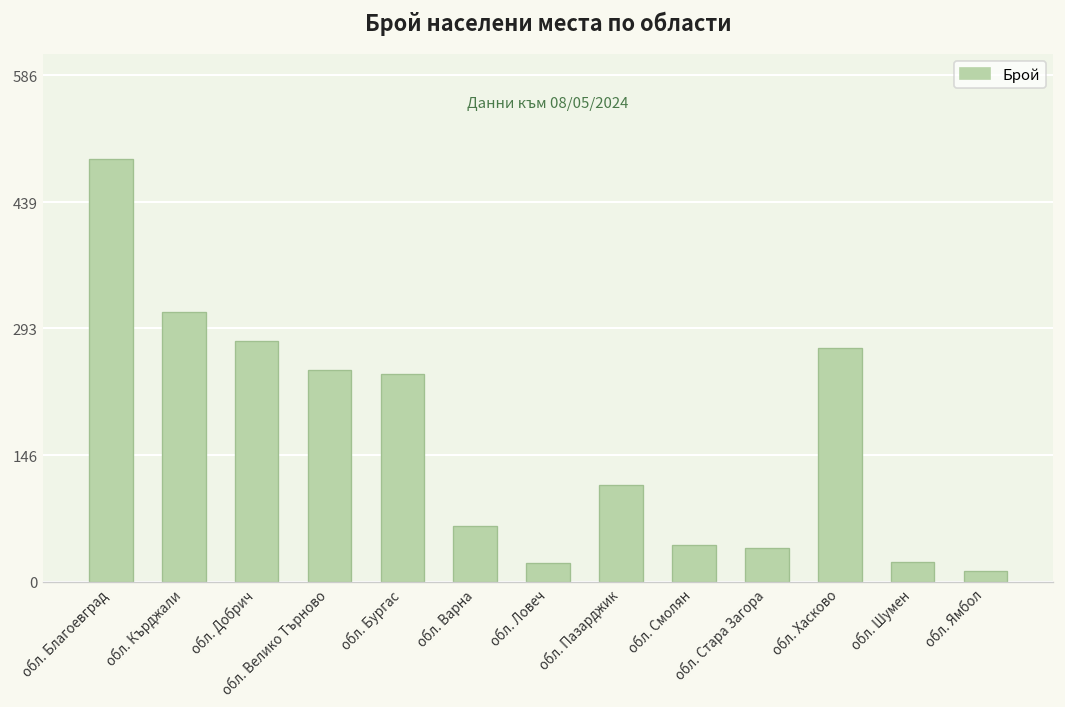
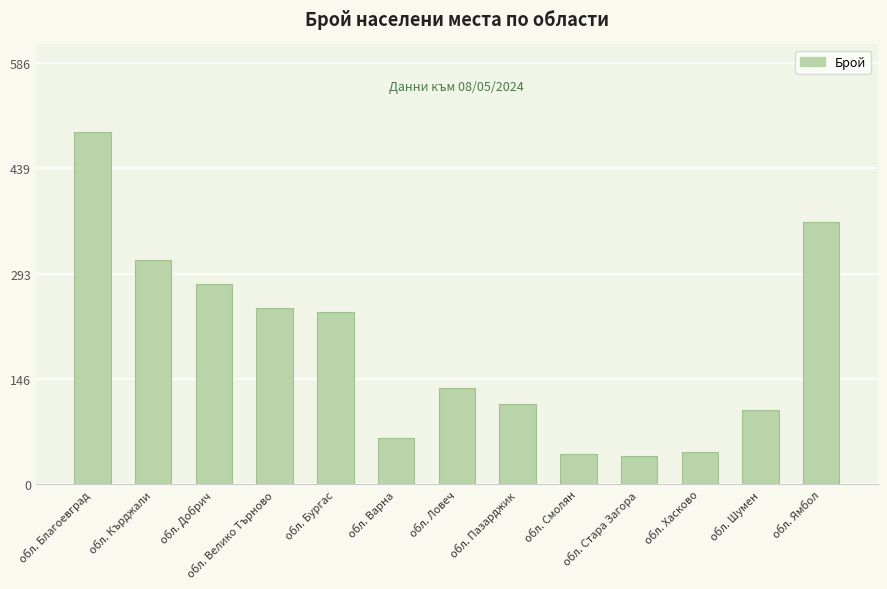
  {
    "обл. Благоевград": 490,
    "обл. Кърджали": 310,
    "обл. Добрич": 280,
    "обл. Велико Търново": 250,
    "обл. Бургас": 240,
    "обл. Варна": 60,
-   "обл. Ловеч": 20,
+   "обл. Ловеч": 130,
    "обл. Пазарджик": 110,
    "обл. Смолян": 40,
    "обл. Стара Загора": 40,
-   "обл. Хасково": 270,
-   "обл. Шумен": 20,
-   "обл. Ямбол": 10
+   "обл. Хасково": 50,
+   "обл. Шумен": 100,
+   "обл. Ямбол": 370
  }
